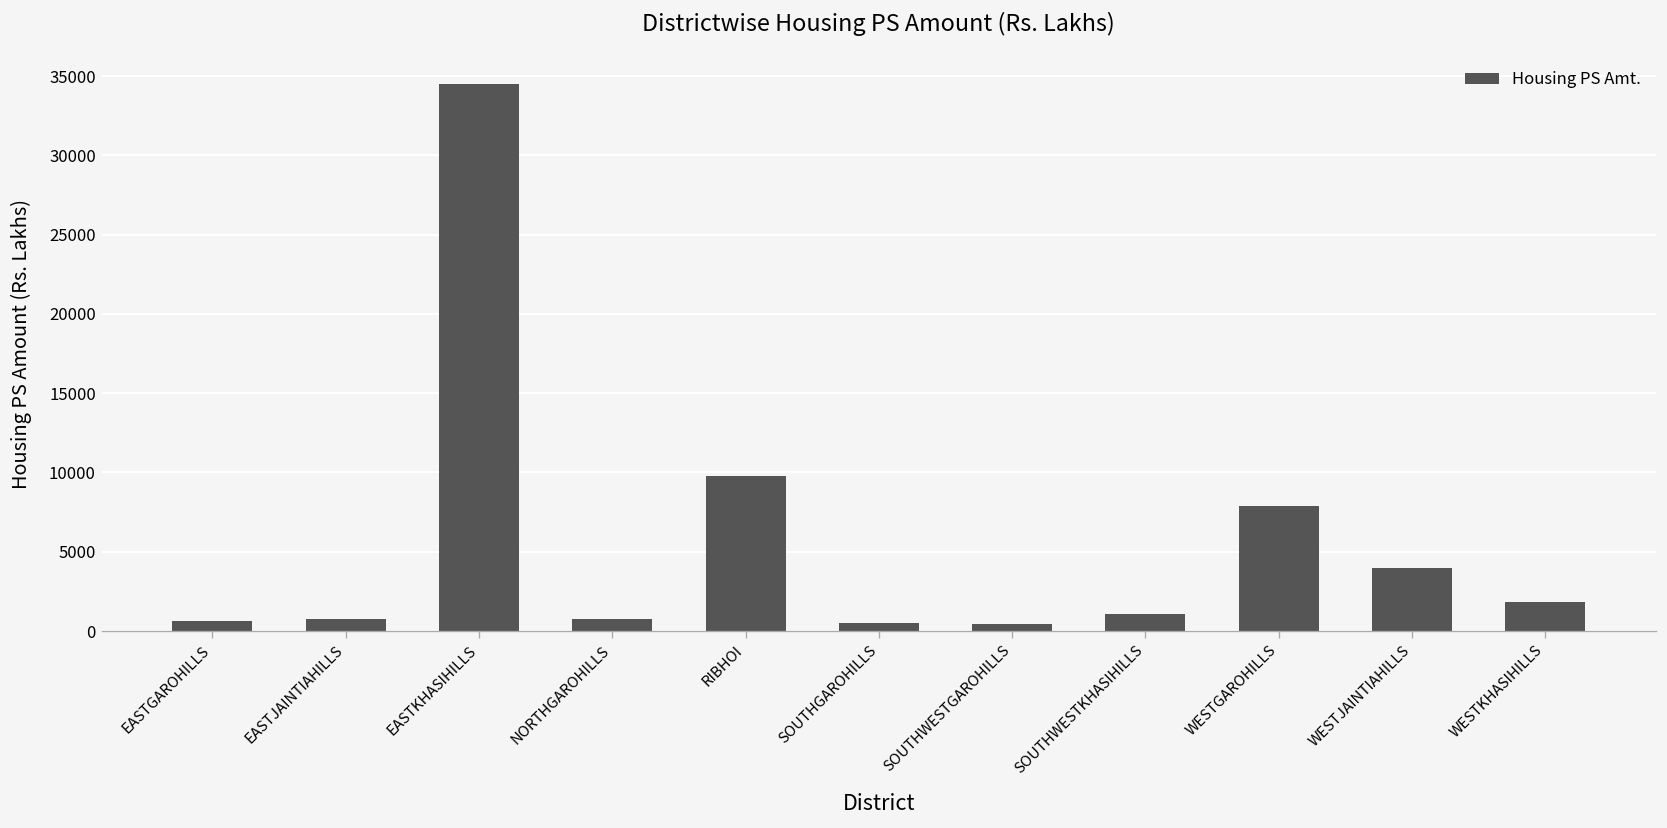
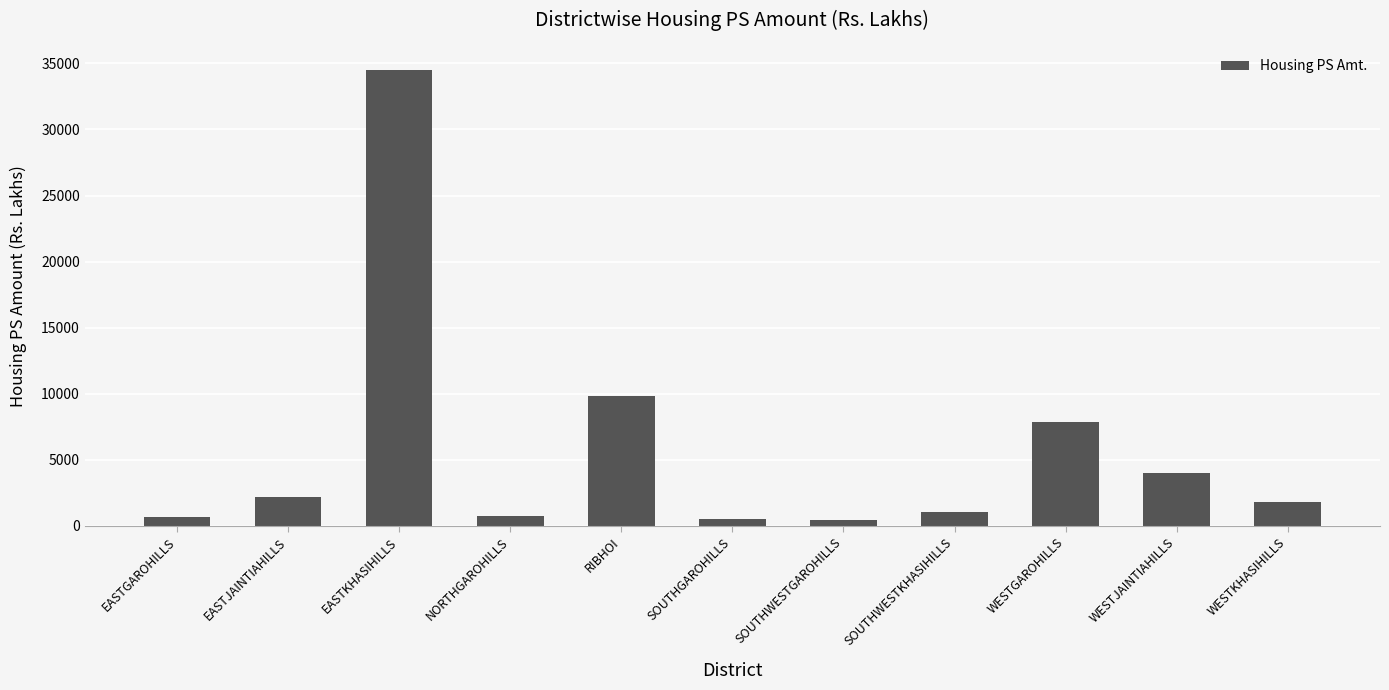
  {
    "EASTGAROHILLS": 700,
-   "EASTJAINTIAHILLS": 800,
+   "EASTJAINTIAHILLS": 2200,
    "EASTKHASIHILLS": 34500,
    "NORTHGAROHILLS": 700,
    "RIBHOI": 9800,
    "SOUTHGAROHILLS": 500,
    "SOUTHWESTGAROHILLS": 400,
    "SOUTHWESTKHASIHILLS": 1000,
    "WESTGAROHILLS": 7900,
    "WESTJAINTIAHILLS": 4000,
    "WESTKHASIHILLS": 1800
  }
